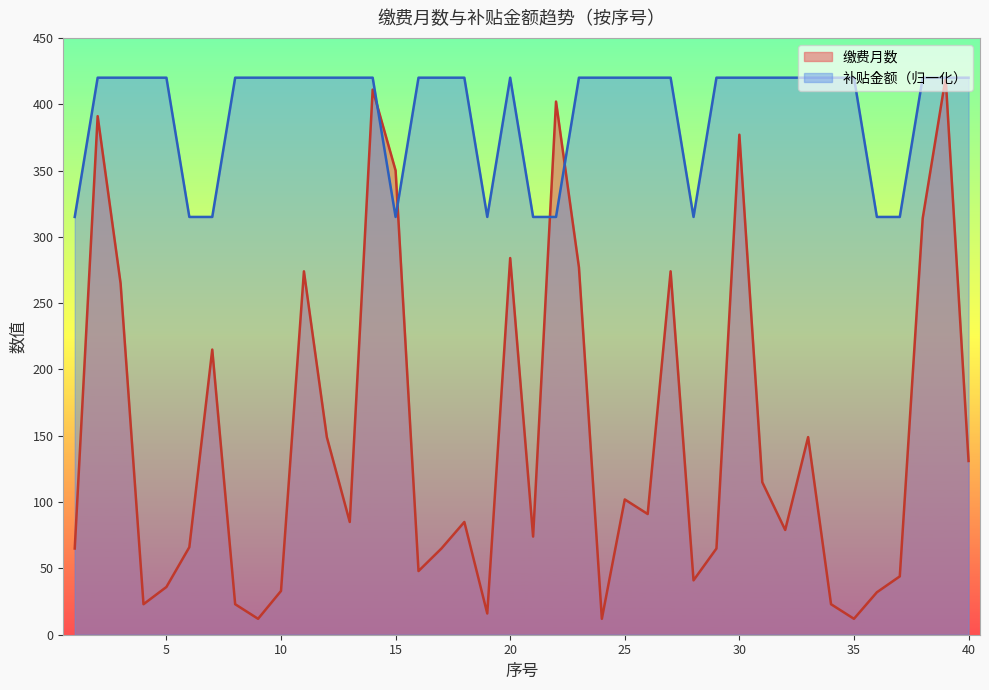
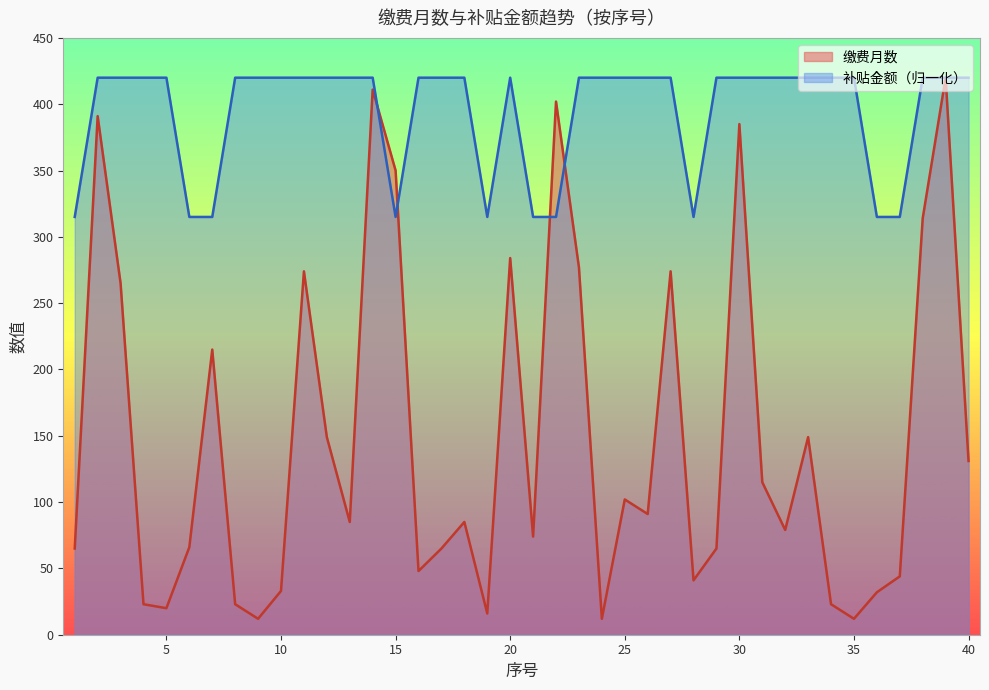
  {
    "缴费月数": {
-     "5": 36,
+     "5": 20,
      "10": 33,
      "15": 350,
      "20": 284,
      "25": 102,
-     "30": 377,
+     "30": 385,
      "35": 12,
      "40": 131
    },
    "补贴金额（归一化）": {
      "5": 420,
      "10": 420,
      "15": 315,
      "20": 420,
      "25": 420,
      "30": 420
    }
  }
